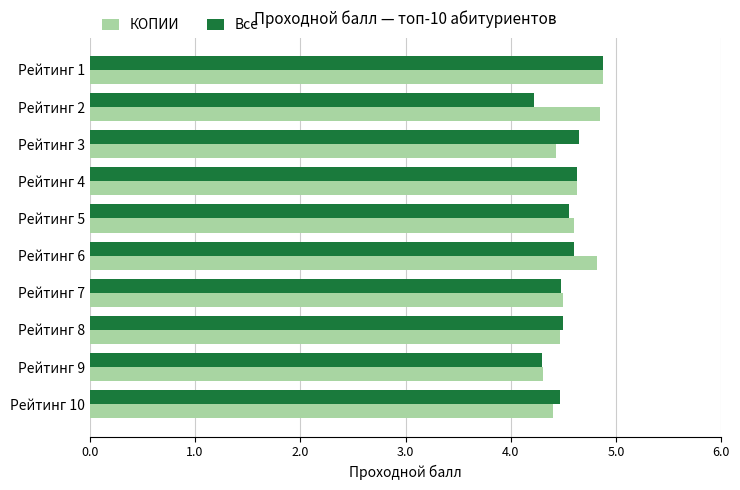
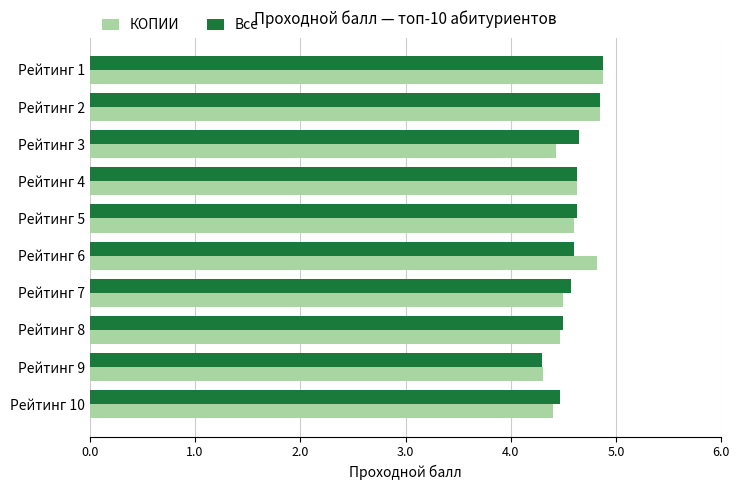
  {
    "КОПИИ": {
      "Рейтинг 1": 4.88,
      "Рейтинг 2": 4.85,
      "Рейтинг 3": 4.43,
      "Рейтинг 4": 4.63,
      "Рейтинг 5": 4.60,
      "Рейтинг 6": 4.82,
      "Рейтинг 7": 4.50,
      "Рейтинг 8": 4.47,
      "Рейтинг 9": 4.31,
      "Рейтинг 10": 4.40
    },
    "Все": {
      "Рейтинг 1": 4.88,
-     "Рейтинг 2": 4.22,
+     "Рейтинг 2": 4.85,
      "Рейтинг 3": 4.65,
      "Рейтинг 4": 4.63,
-     "Рейтинг 5": 4.55,
+     "Рейтинг 5": 4.63,
      "Рейтинг 6": 4.60,
-     "Рейтинг 7": 4.48,
+     "Рейтинг 7": 4.57,
      "Рейтинг 8": 4.50,
      "Рейтинг 9": 4.30,
      "Рейтинг 10": 4.47
    }
  }
